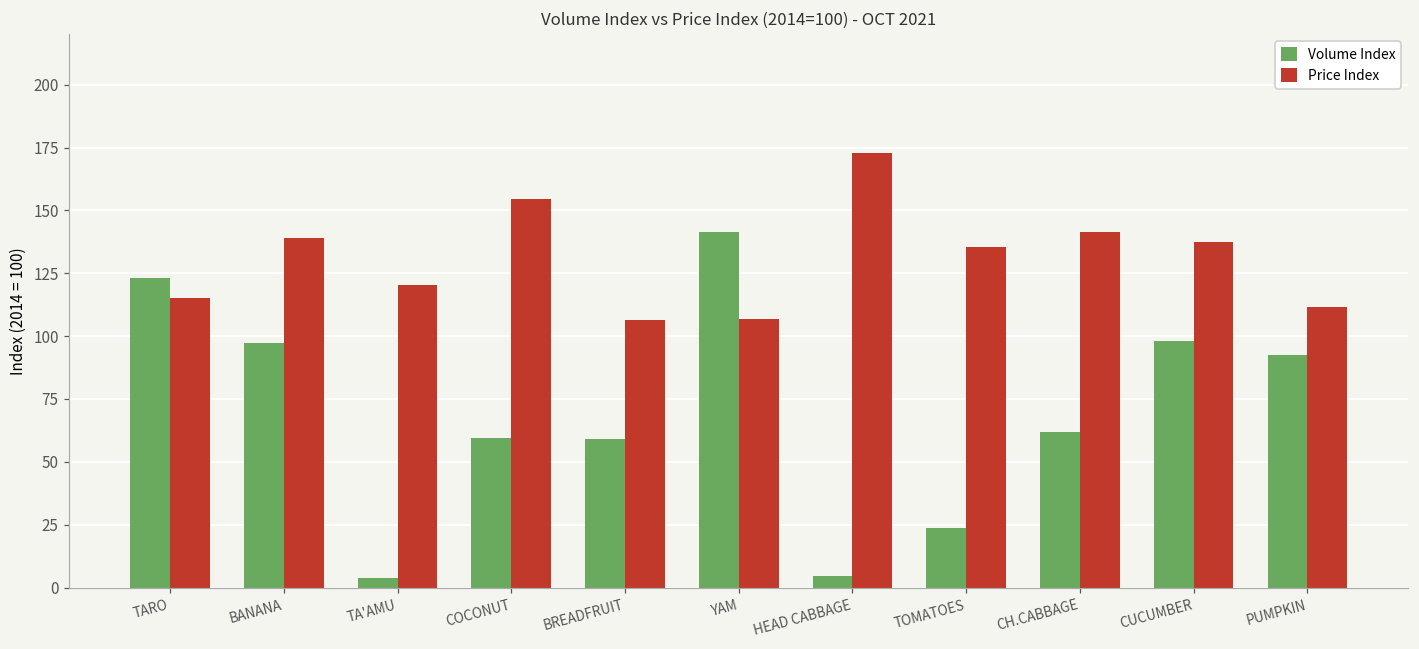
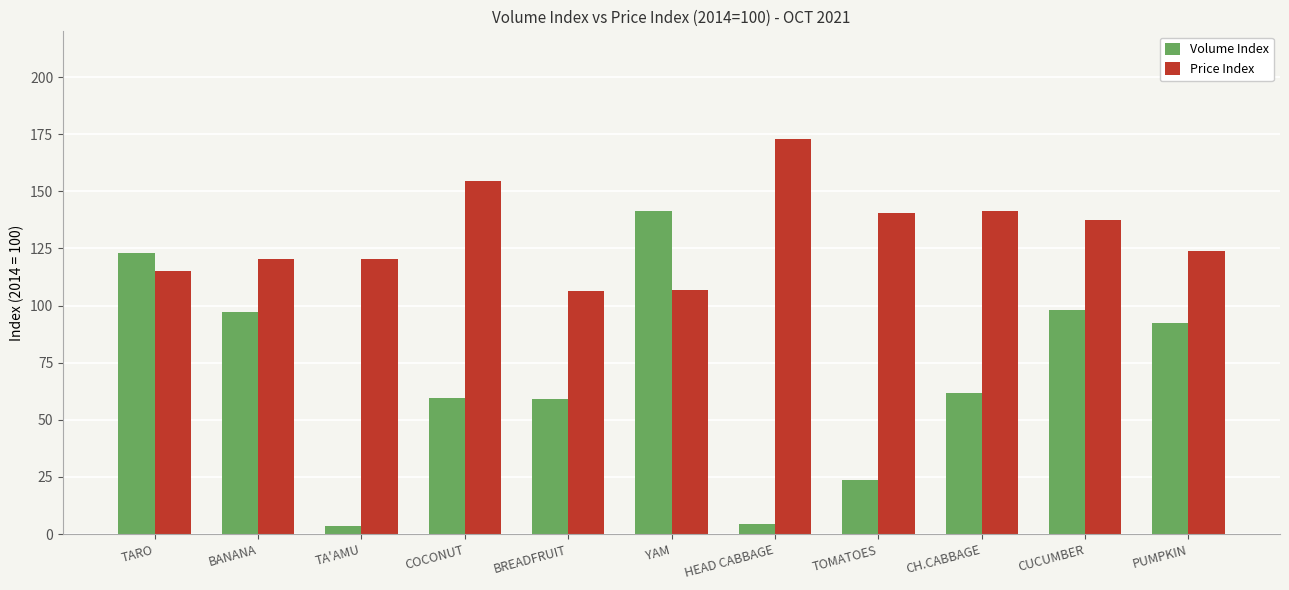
  {
    "Volume Index": {
      "TARO": 123,
      "BANANA": 97,
      "TA'AMU": 4,
      "COCONUT": 60,
      "BREADFRUIT": 59,
      "YAM": 141,
      "HEAD CABBAGE": 5,
      "TOMATOES": 24,
      "CH.CABBAGE": 62,
      "CUCUMBER": 98,
      "PUMPKIN": 92
    },
    "Price Index": {
      "TARO": 115,
-     "BANANA": 139,
+     "BANANA": 120,
      "TA'AMU": 120,
      "COCONUT": 155,
      "BREADFRUIT": 106,
      "YAM": 107,
      "HEAD CABBAGE": 173,
-     "TOMATOES": 136,
+     "TOMATOES": 141,
      "CH.CABBAGE": 141,
      "CUCUMBER": 137,
-     "PUMPKIN": 111
+     "PUMPKIN": 124
    }
  }
